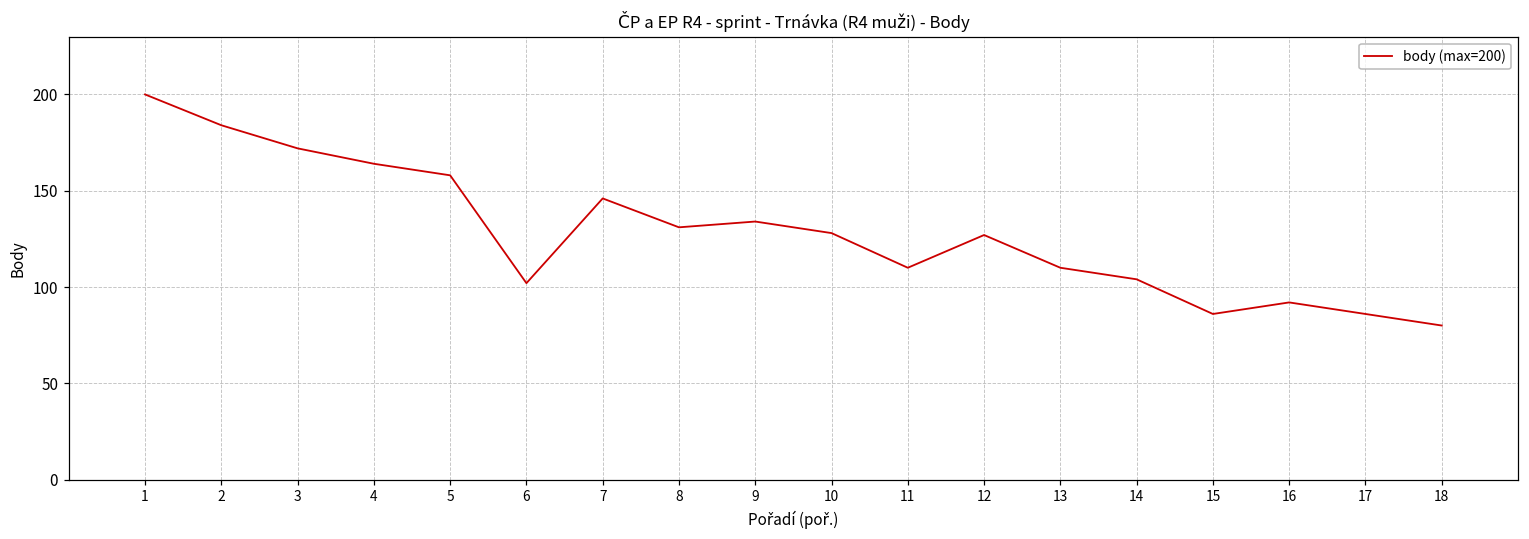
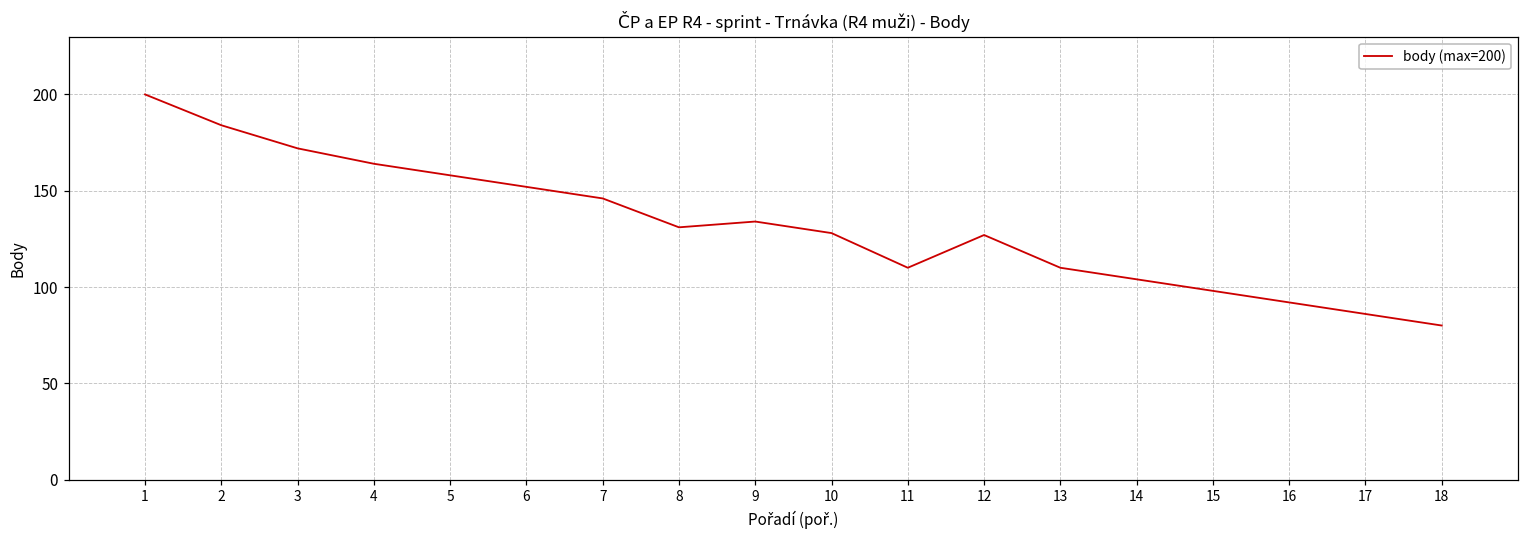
  {
    "1": 200,
    "2": 184,
    "3": 172,
    "4": 164,
    "5": 158,
-   "6": 102,
+   "6": 152,
    "7": 146,
    "8": 131,
    "9": 134,
    "10": 128,
    "11": 110,
    "12": 127,
    "13": 110,
    "14": 104,
-   "15": 86,
+   "15": 98,
    "16": 92,
    "17": 86,
    "18": 80
  }
